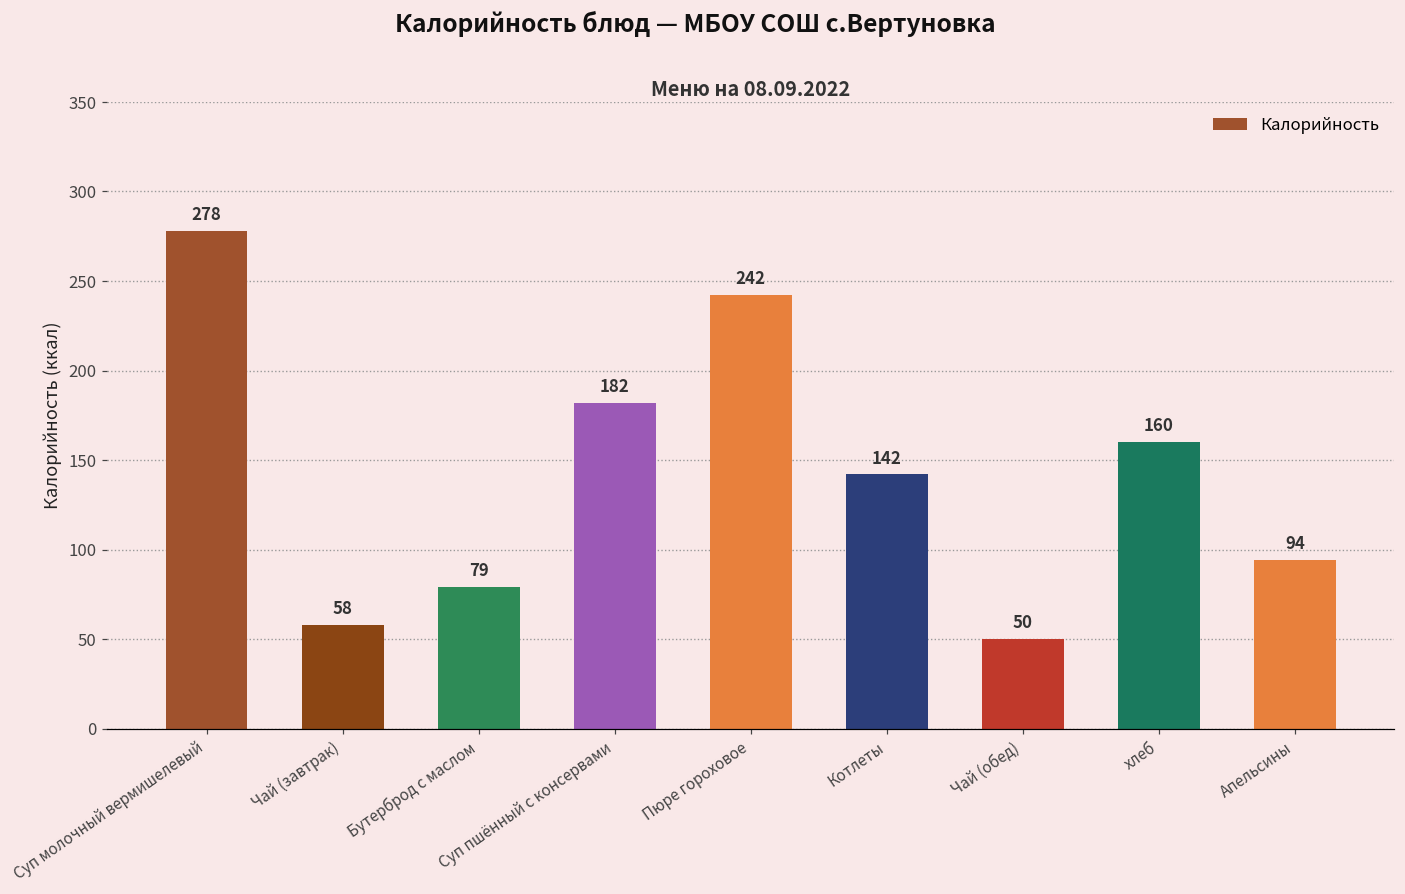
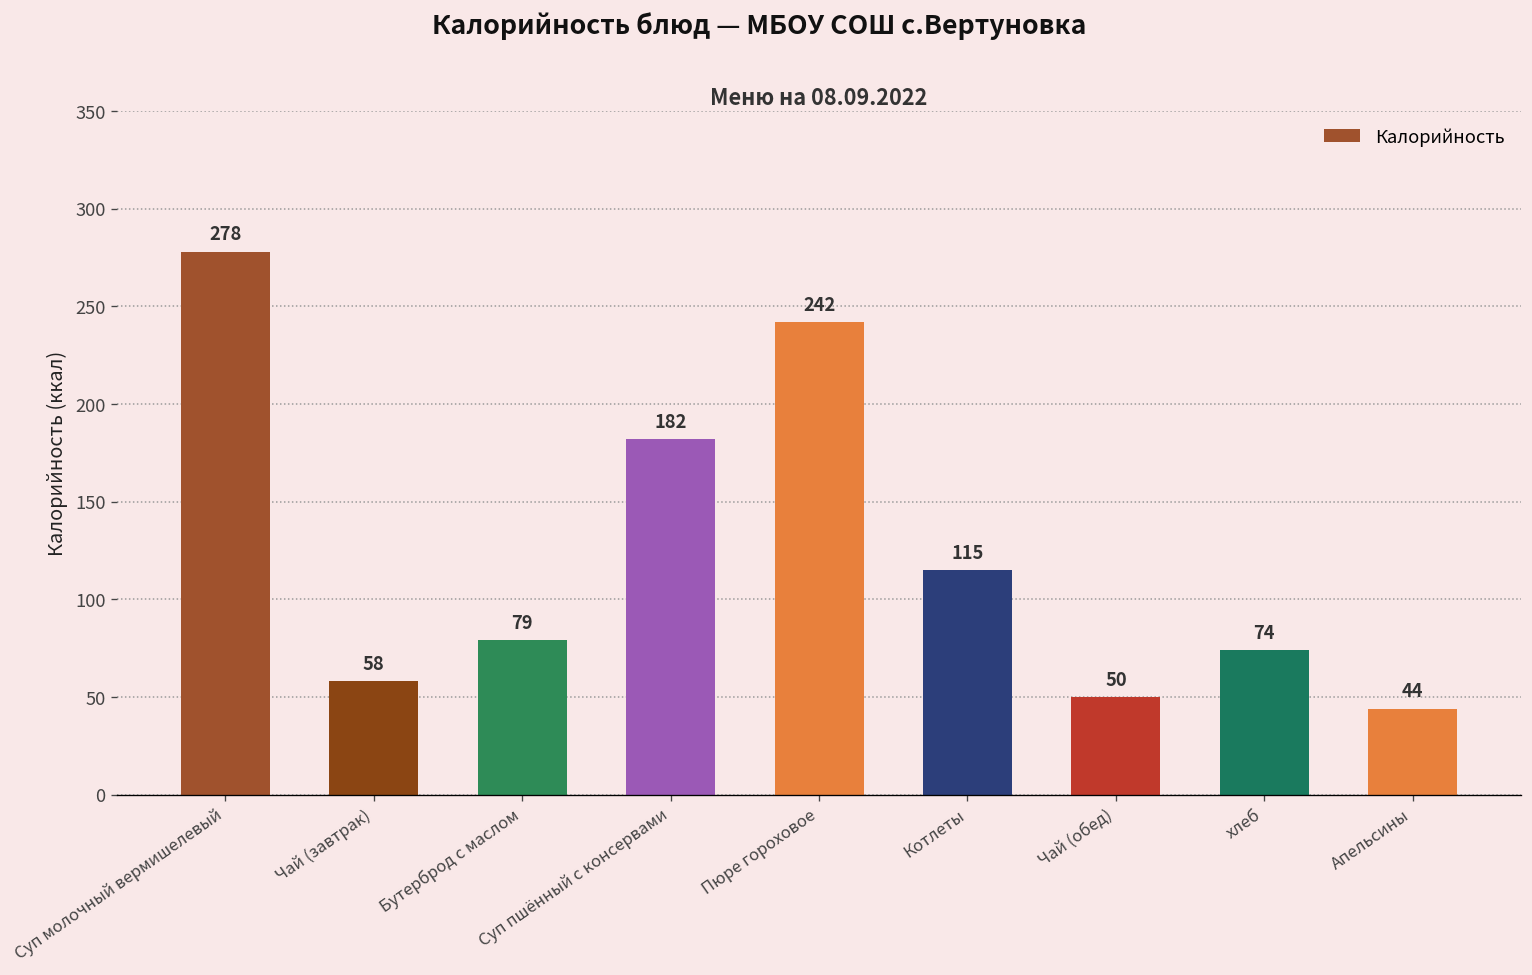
  {
    "Суп молочный вермишелевый": 278,
    "Чай (завтрак)": 58,
    "Бутерброд с маслом": 79,
    "Суп пшённый с консервами": 182,
    "Пюре гороховое": 242,
-   "Котлеты": 142,
+   "Котлеты": 115,
    "Чай (обед)": 50,
-   "хлеб": 160,
-   "Апельсины": 94
+   "хлеб": 74,
+   "Апельсины": 44
  }
